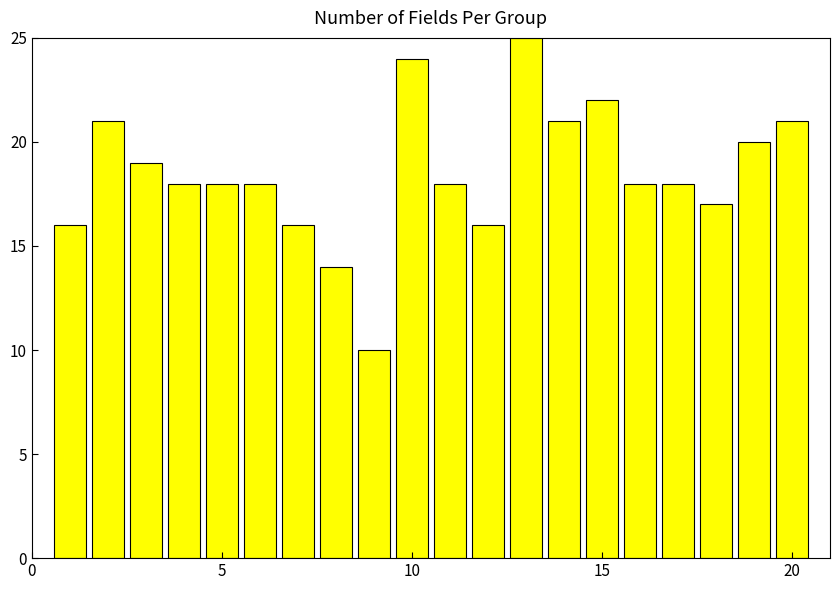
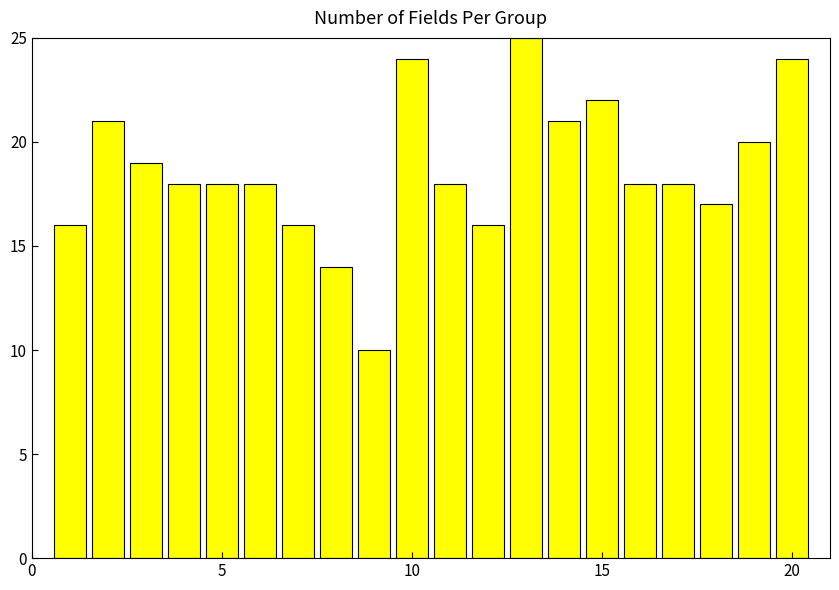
  {
    "5": 18,
    "10": 24,
    "15": 22,
-   "20": 21
+   "20": 24
  }
